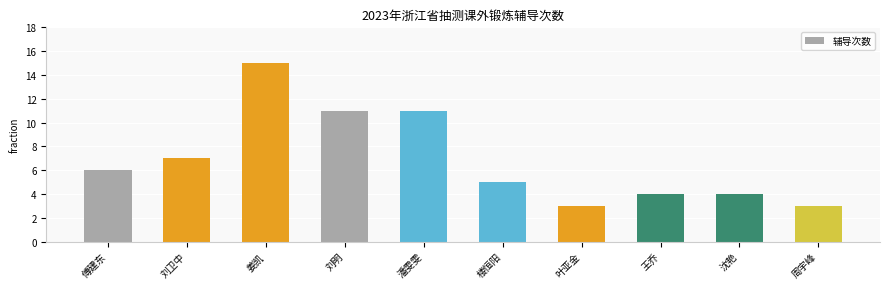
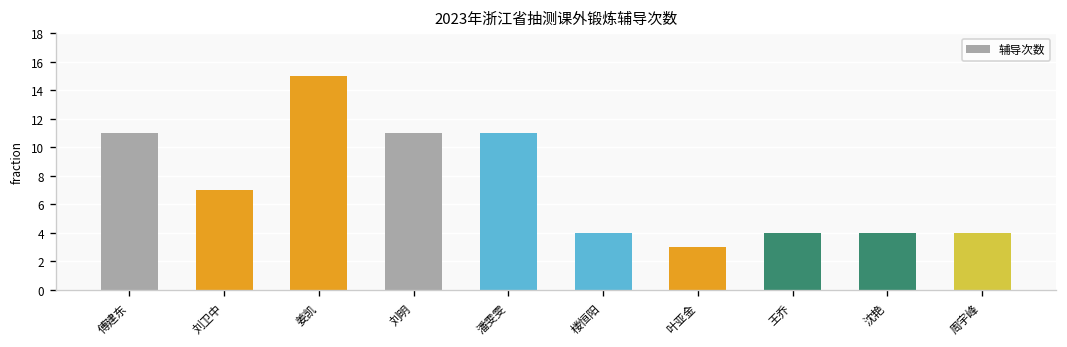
  {
-   "傅建东": 6,
+   "傅建东": 11,
    "刘卫中": 7,
    "姜凯": 15,
    "刘明": 11,
    "潘雯雯": 11,
-   "楼恒阳": 5,
+   "楼恒阳": 4,
    "叶亚金": 3,
    "王乔": 4,
    "沈艳": 4,
-   "周宇峰": 3
+   "周宇峰": 4
  }
